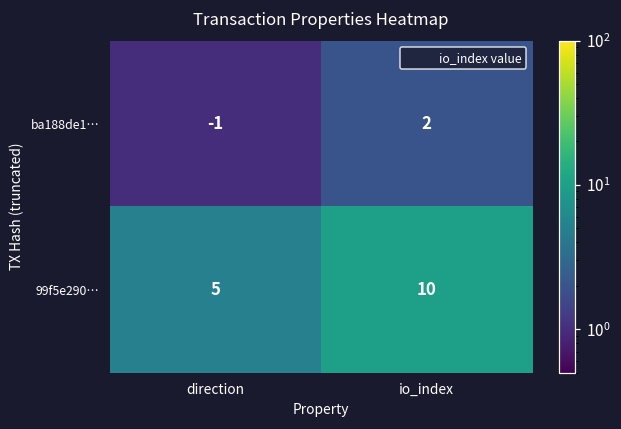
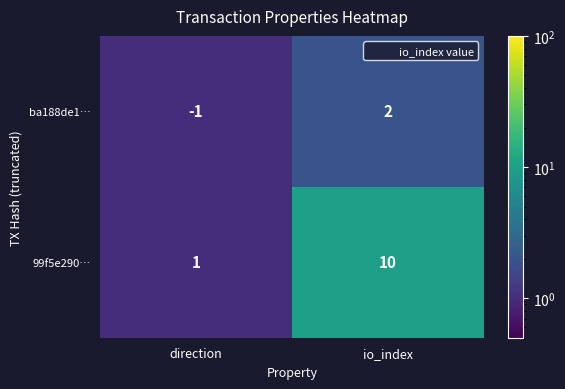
  {
    "ba188de1…": {
      "direction": -1,
      "io_index": 2
    },
    "99f5e290…": {
-     "direction": 5,
+     "direction": 1,
      "io_index": 10
    }
  }
